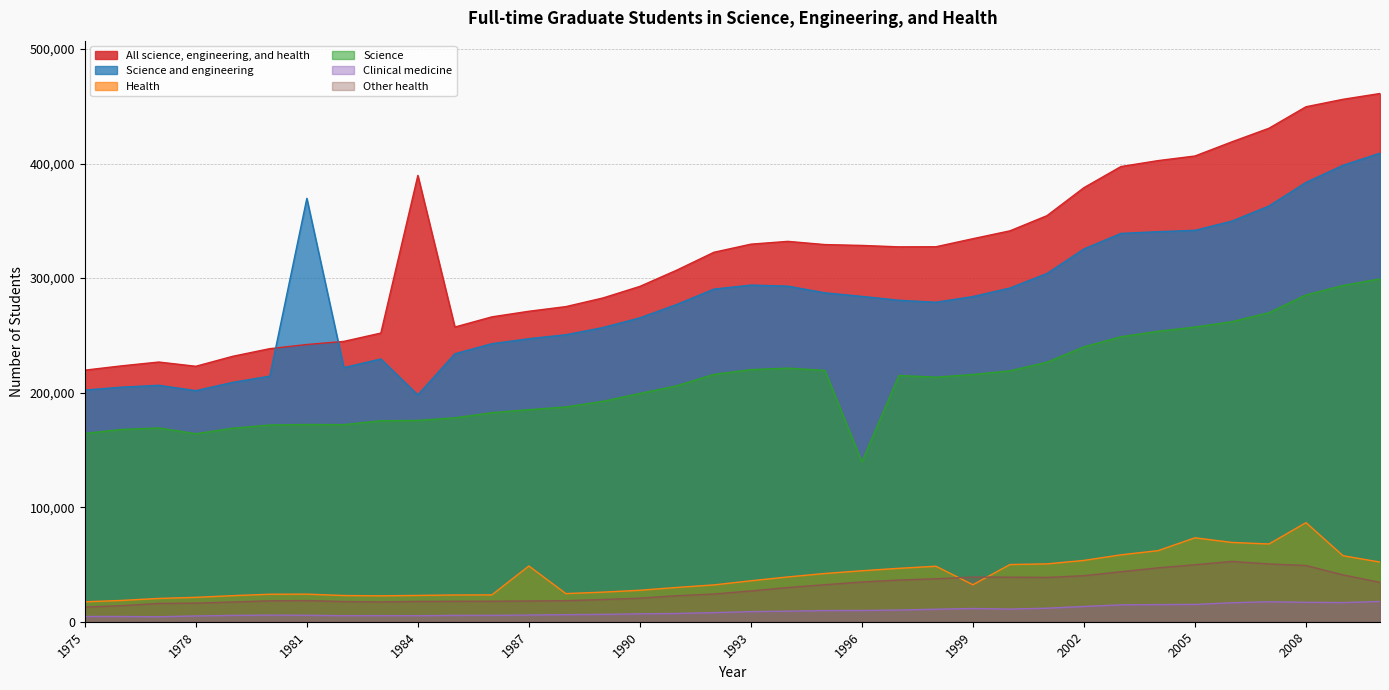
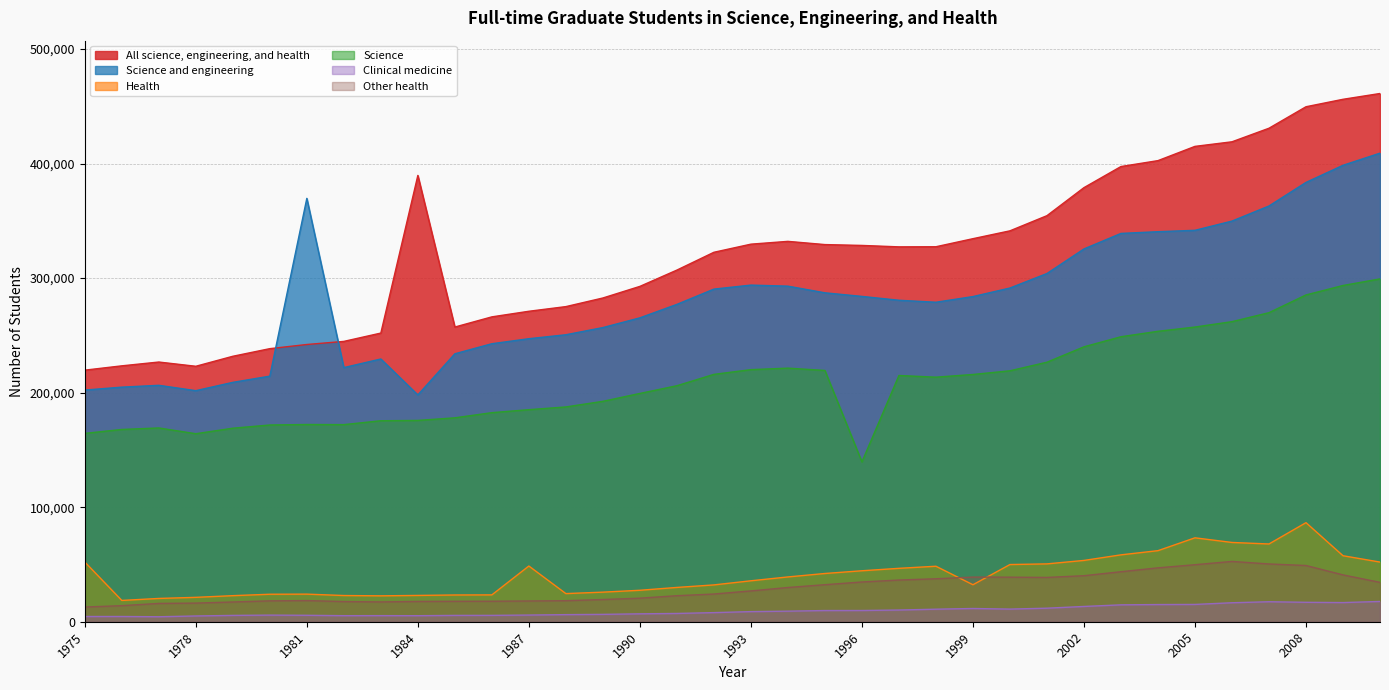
  {
    "All science, engineering, and health": {
      "1975": "220,000",
      "1978": "223,000",
      "1981": "242,000",
      "1984": "390,000",
      "1987": "271,000",
      "1990": "293,000",
      "1993": "330,000",
      "1996": "329,000",
      "1999": "334,000",
      "2002": "379,000",
-     "2005": "407,000",
+     "2005": "415,000",
      "2008": "450,000"
    },
    "Science and engineering": {
      "1975": "202,000",
      "1978": "202,000",
      "1981": "370,000",
      "1984": "198,000",
      "1987": "247,000",
      "1990": "265,000",
      "1993": "294,000",
      "1996": "284,000",
      "1999": "284,000",
      "2002": "325,000",
      "2005": "342,000",
      "2008": "384,000"
    },
    "Health": {
-     "1975": "17,000",
+     "1975": "52,000",
      "1978": "21,000",
      "1981": "24,000",
      "1984": "23,000",
      "1987": "49,000",
      "1990": "27,000",
      "1993": "36,000",
      "1996": "44,000",
      "1999": "32,000",
      "2002": "54,000",
      "2005": "73,000",
      "2008": "86,000"
    },
    "Science": {
      "1975": "164,000",
      "1978": "164,000",
      "1981": "172,000",
      "1984": "176,000",
      "1987": "185,000",
      "1990": "199,000",
      "1993": "220,000",
      "1996": "140,000",
      "1999": "216,000",
      "2002": "240,000",
      "2005": "257,000",
      "2008": "285,000"
    }
  }
